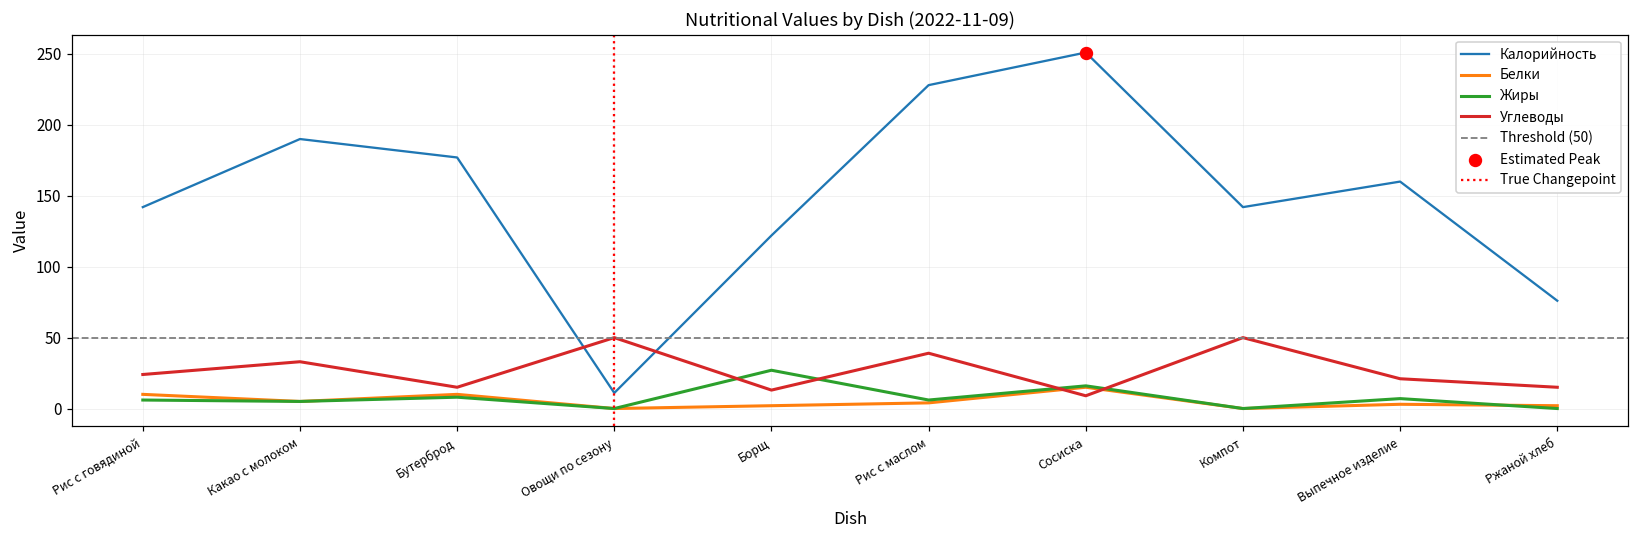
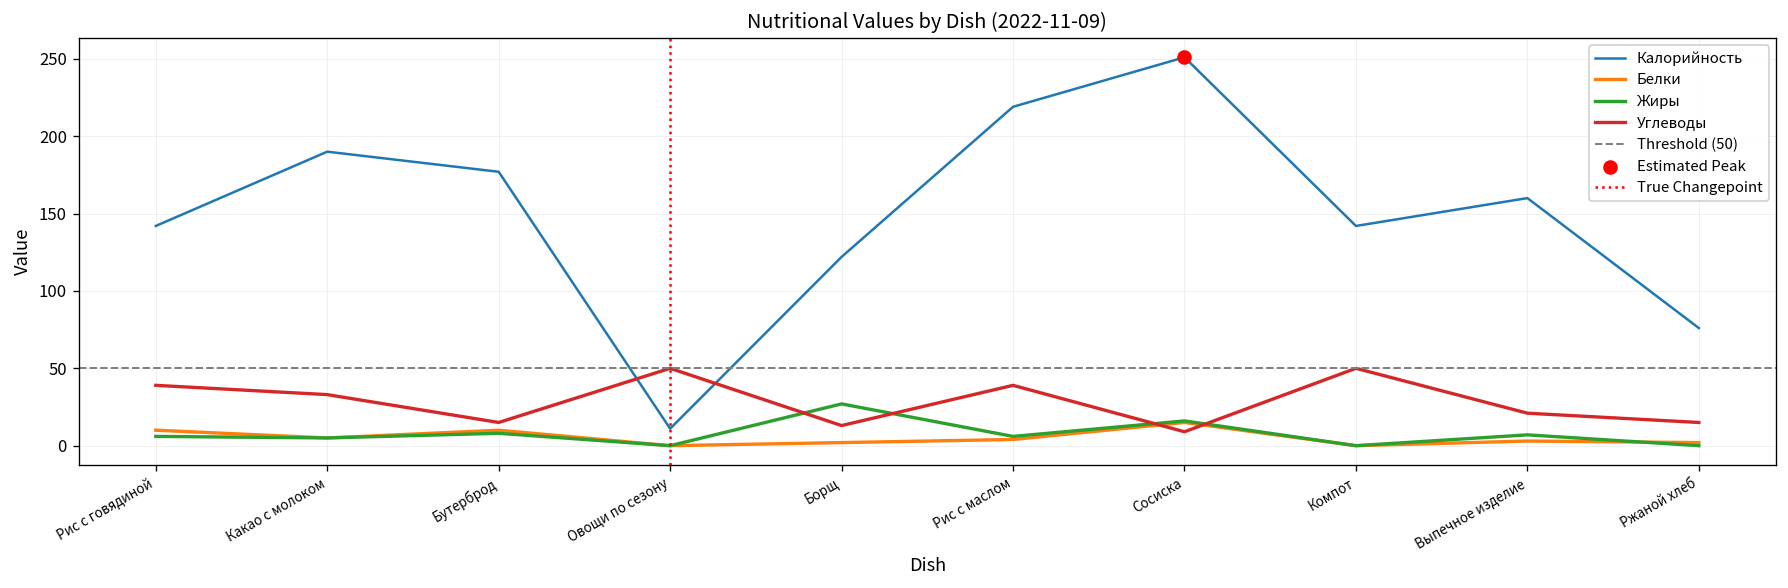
  {
    "Калорийность": {
      "Рис с говядиной": 142,
      "Какао с молоком": 190,
      "Бутерброд": 177,
      "Овощи по сезону": 11,
      "Борщ": 122,
-     "Рис с маслом": 228,
+     "Рис с маслом": 219,
      "Компот": 142,
      "Выпечное изделие": 160,
      "Ржаной хлеб": 76
    },
    "Белки": {
      "Рис с говядиной": 10,
      "Бутерброд": 10,
      "Борщ": 2,
      "Выпечное изделие": 3,
      "Ржаной хлеб": 2
    },
    "Жиры": {
      "Рис с говядиной": 6,
      "Бутерброд": 8,
      "Борщ": 27,
      "Выпечное изделие": 7,
      "Ржаной хлеб": 0
    },
    "Углеводы": {
-     "Рис с говядиной": 24,
+     "Рис с говядиной": 39,
      "Какао с молоком": 33,
      "Бутерброд": 15,
      "Овощи по сезону": 50,
      "Борщ": 13,
      "Рис с маслом": 39,
      "Сосиска": 9,
      "Компот": 50,
      "Выпечное изделие": 21,
      "Ржаной хлеб": 15
    }
  }
